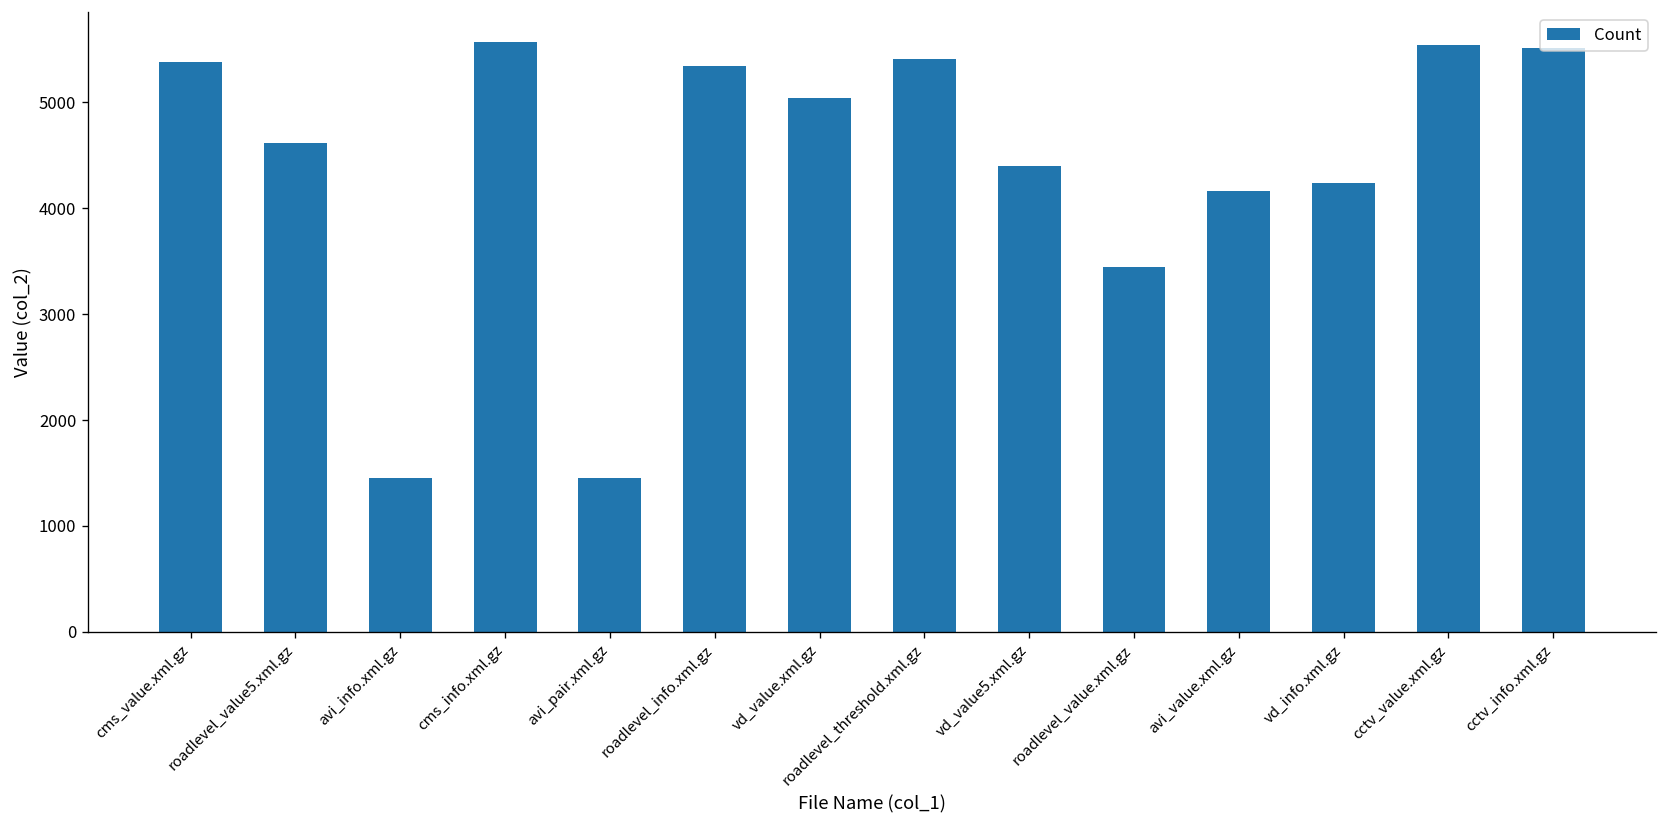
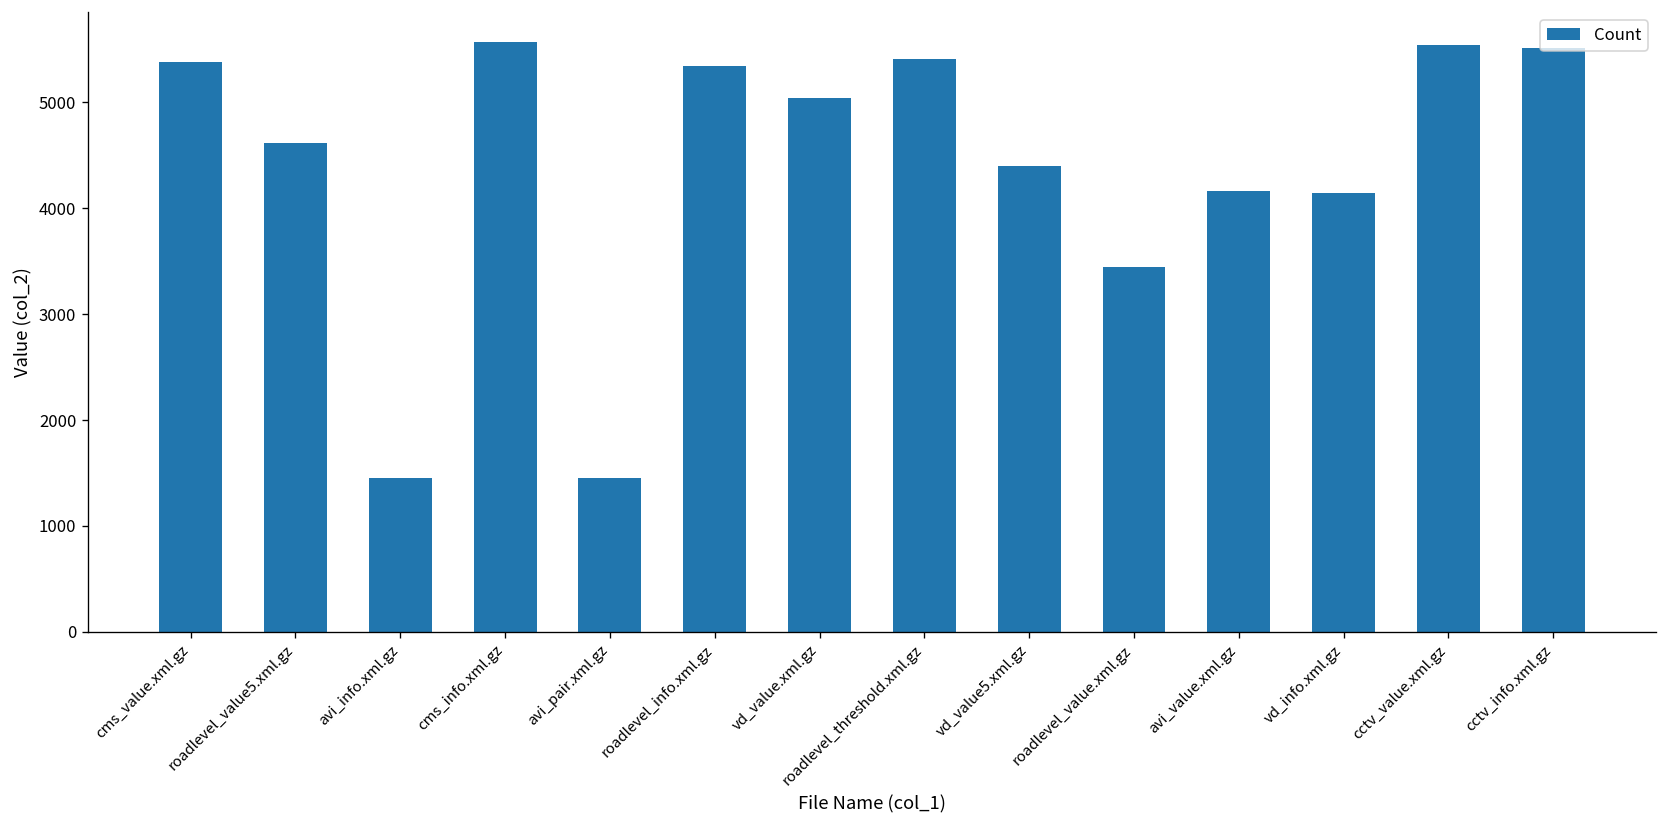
  {
    "cms_value.xml.gz": 5400,
    "roadlevel_value5.xml.gz": 4600,
    "avi_info.xml.gz": 1500,
    "cms_info.xml.gz": 5600,
    "avi_pair.xml.gz": 1500,
    "roadlevel_info.xml.gz": 5300,
    "vd_value.xml.gz": 5000,
    "roadlevel_threshold.xml.gz": 5400,
    "vd_value5.xml.gz": 4400,
    "roadlevel_value.xml.gz": 3500,
    "avi_value.xml.gz": 4200,
-   "vd_info.xml.gz": 4200,
+   "vd_info.xml.gz": 4100,
    "cctv_value.xml.gz": 5500
  }
